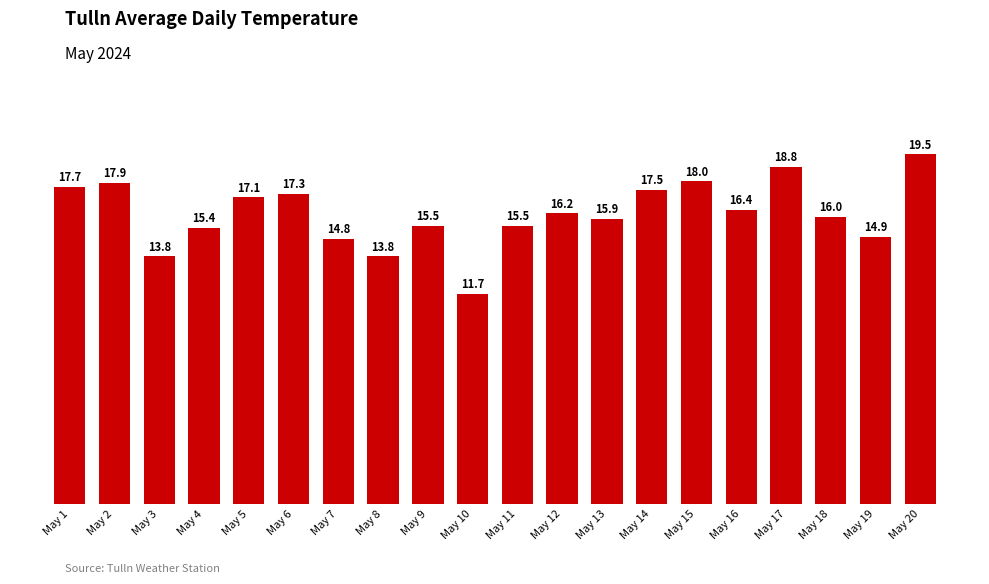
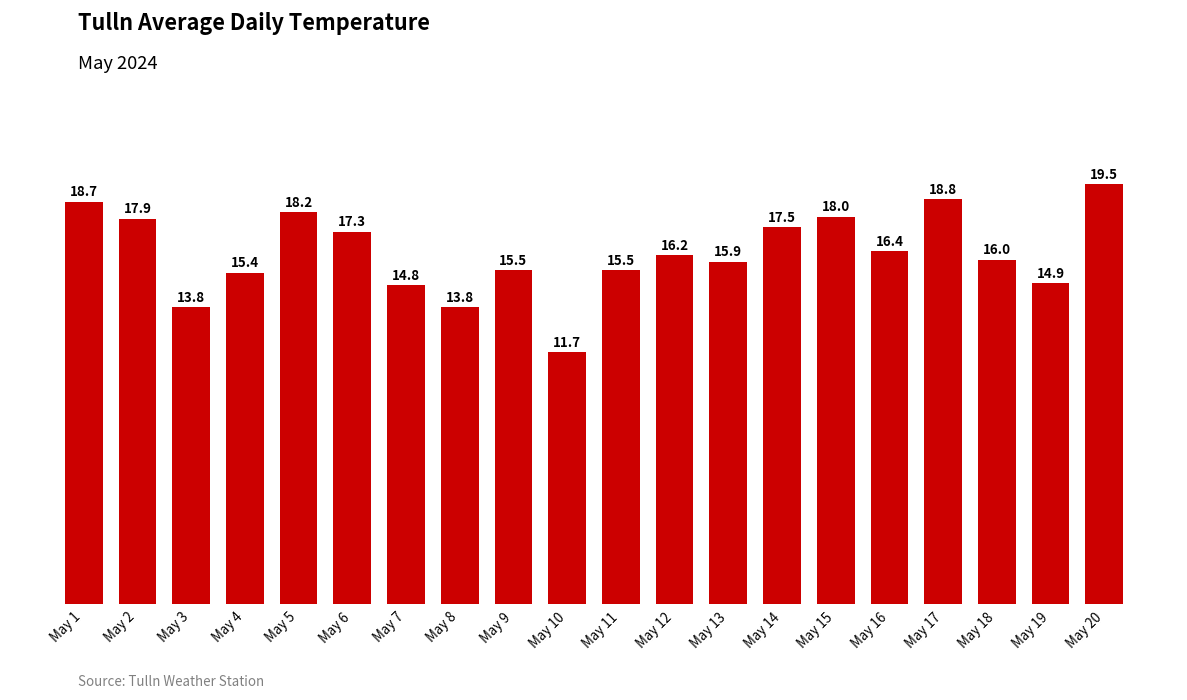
  {
-   "May 1": 17.7,
+   "May 1": 18.7,
    "May 2": 17.9,
    "May 3": 13.8,
    "May 4": 15.4,
-   "May 5": 17.1,
+   "May 5": 18.2,
    "May 6": 17.3,
    "May 7": 14.8,
    "May 8": 13.8,
    "May 9": 15.5,
    "May 10": 11.7,
    "May 11": 15.5,
    "May 12": 16.2,
    "May 13": 15.9,
    "May 14": 17.5,
    "May 15": 18.0,
    "May 16": 16.4,
    "May 17": 18.8,
    "May 18": 16.0,
    "May 19": 14.9,
    "May 20": 19.5
  }
